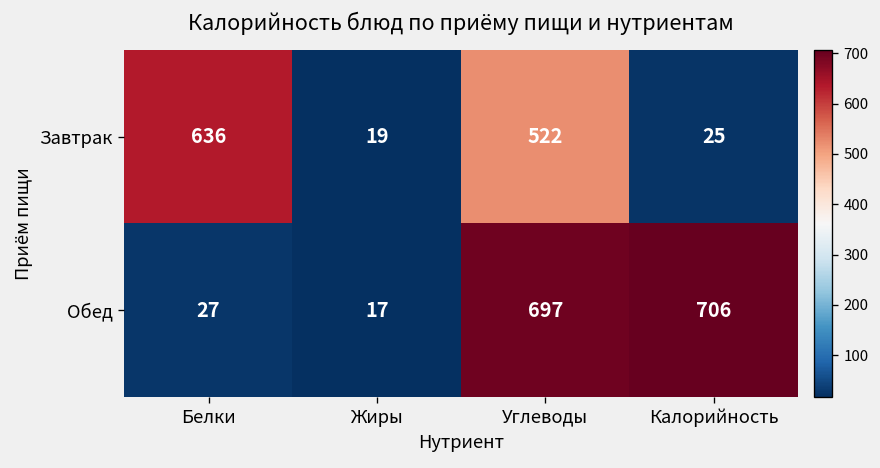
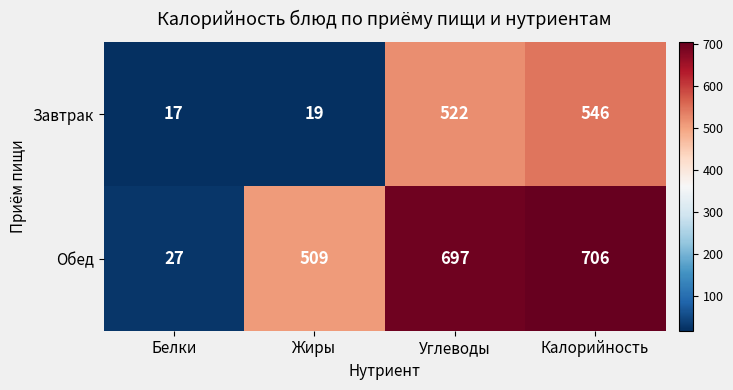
  {
    "Завтрак": {
-     "Белки": 636,
+     "Белки": 17,
      "Жиры": 19,
      "Углеводы": 522,
-     "Калорийность": 25
+     "Калорийность": 546
    },
    "Обед": {
      "Белки": 27,
-     "Жиры": 17,
+     "Жиры": 509,
      "Углеводы": 697,
      "Калорийность": 706
    }
  }
